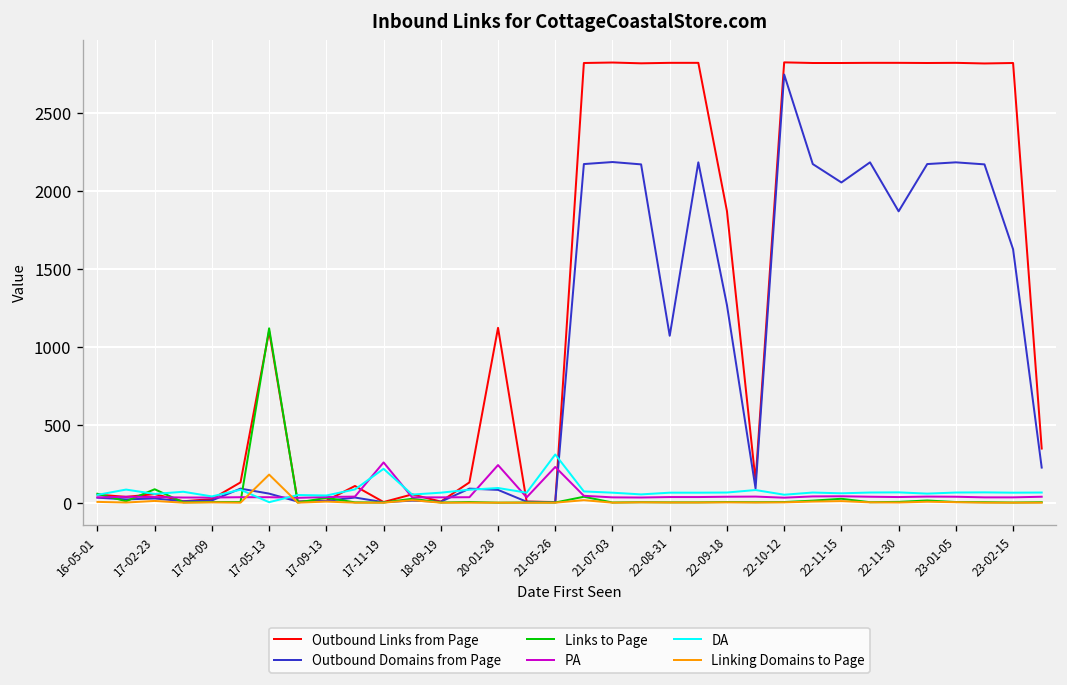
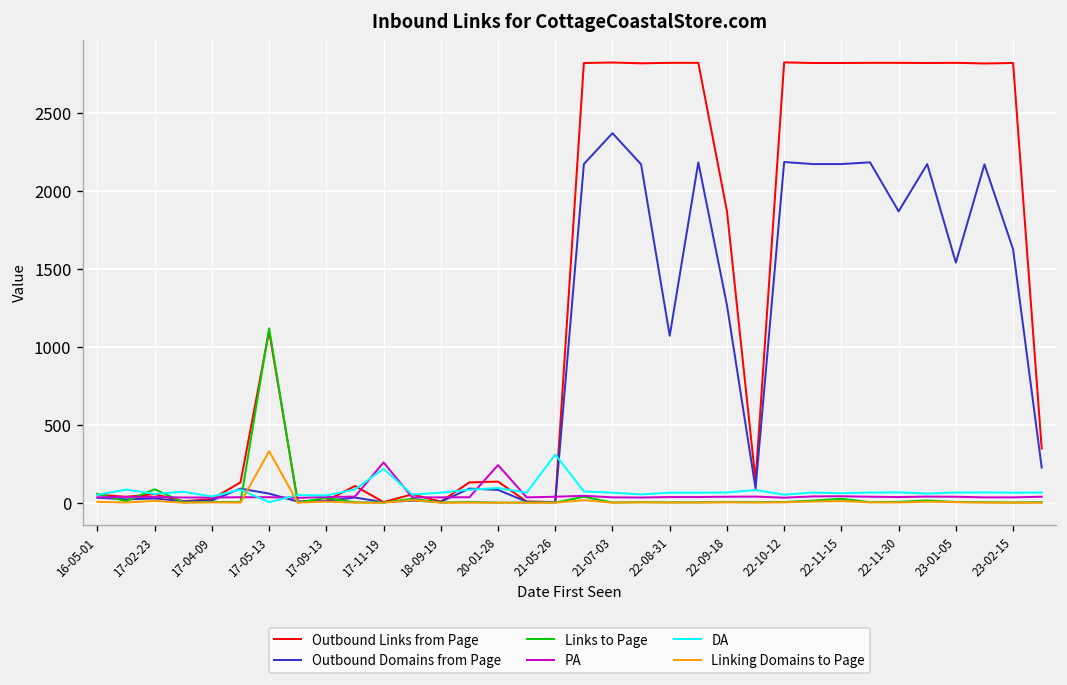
  {
    "Outbound Links from Page": {
-     "20-01-28": 1120,
+     "20-01-28": 140,
      "21-07-03": 2820,
      "22-08-31": 2820,
      "22-09-18": 1870,
      "22-10-12": 2820,
      "22-11-15": 2820,
      "22-11-30": 2820,
      "23-01-05": 2820,
      "23-02-15": 2820
    },
    "Outbound Domains from Page": {
      "17-05-13": 60,
-     "21-07-03": 2180,
+     "21-07-03": 2370,
      "22-08-31": 1070,
      "22-09-18": 1270,
-     "22-10-12": 2750,
-     "22-11-15": 2050,
+     "22-10-12": 2180,
+     "22-11-15": 2170,
      "22-11-30": 1870,
-     "23-01-05": 2180,
+     "23-01-05": 1540,
      "23-02-15": 1630
    },
    "Links to Page": {
      "17-02-23": 90
    },
    "PA": {
      "17-05-13": 40,
      "17-11-19": 260,
      "18-09-19": 30,
      "20-01-28": 240,
-     "21-05-26": 230,
+     "21-05-26": 40,
      "21-07-03": 30,
      "22-08-31": 40,
      "22-09-18": 40,
      "22-11-30": 40,
      "23-01-05": 40,
      "23-02-15": 30
    },
    "DA": {
      "17-05-13": 0,
      "17-11-19": 220,
      "18-09-19": 60,
      "21-05-26": 310,
      "21-07-03": 60,
      "22-08-31": 60,
      "22-09-18": 70,
      "22-11-30": 70,
      "23-01-05": 70,
      "23-02-15": 60
    },
    "Linking Domains to Page": {
      "16-05-01": 10,
-     "17-05-13": 180
+     "17-05-13": 330
    }
  }
